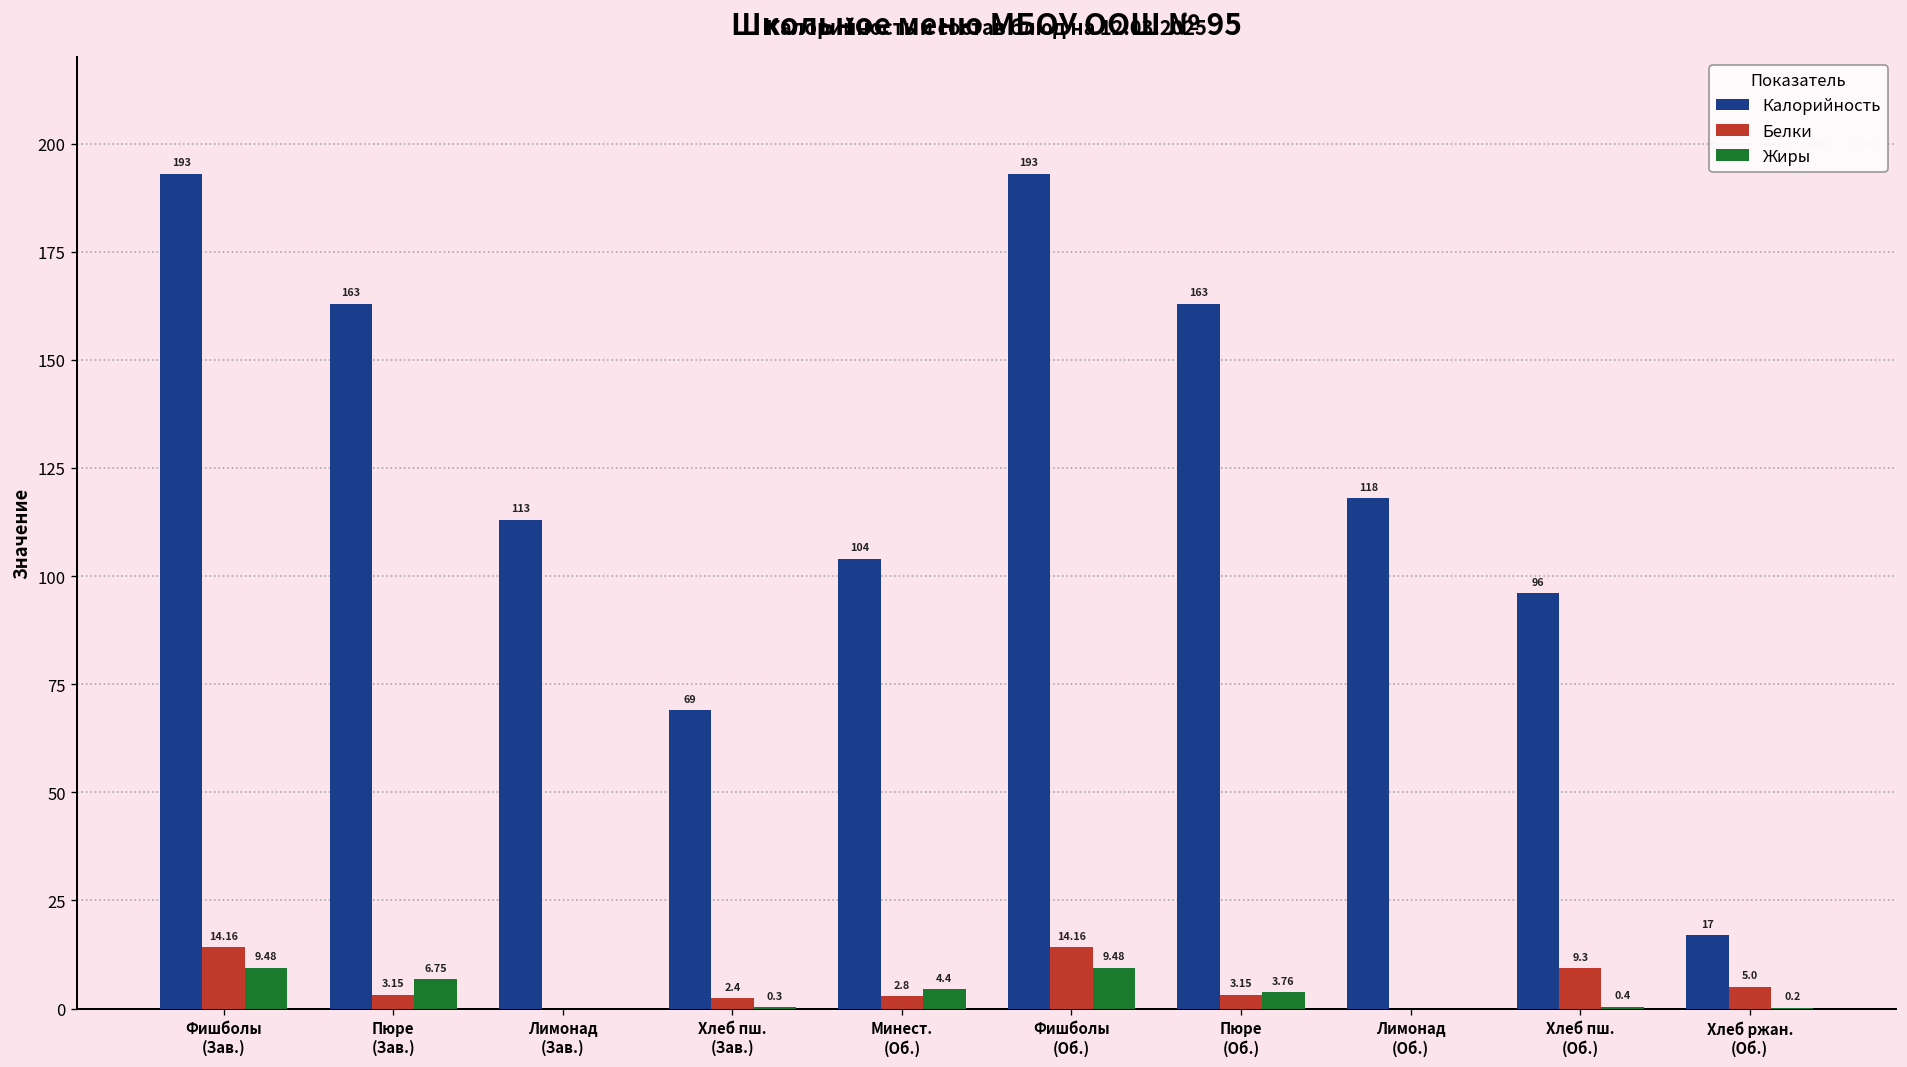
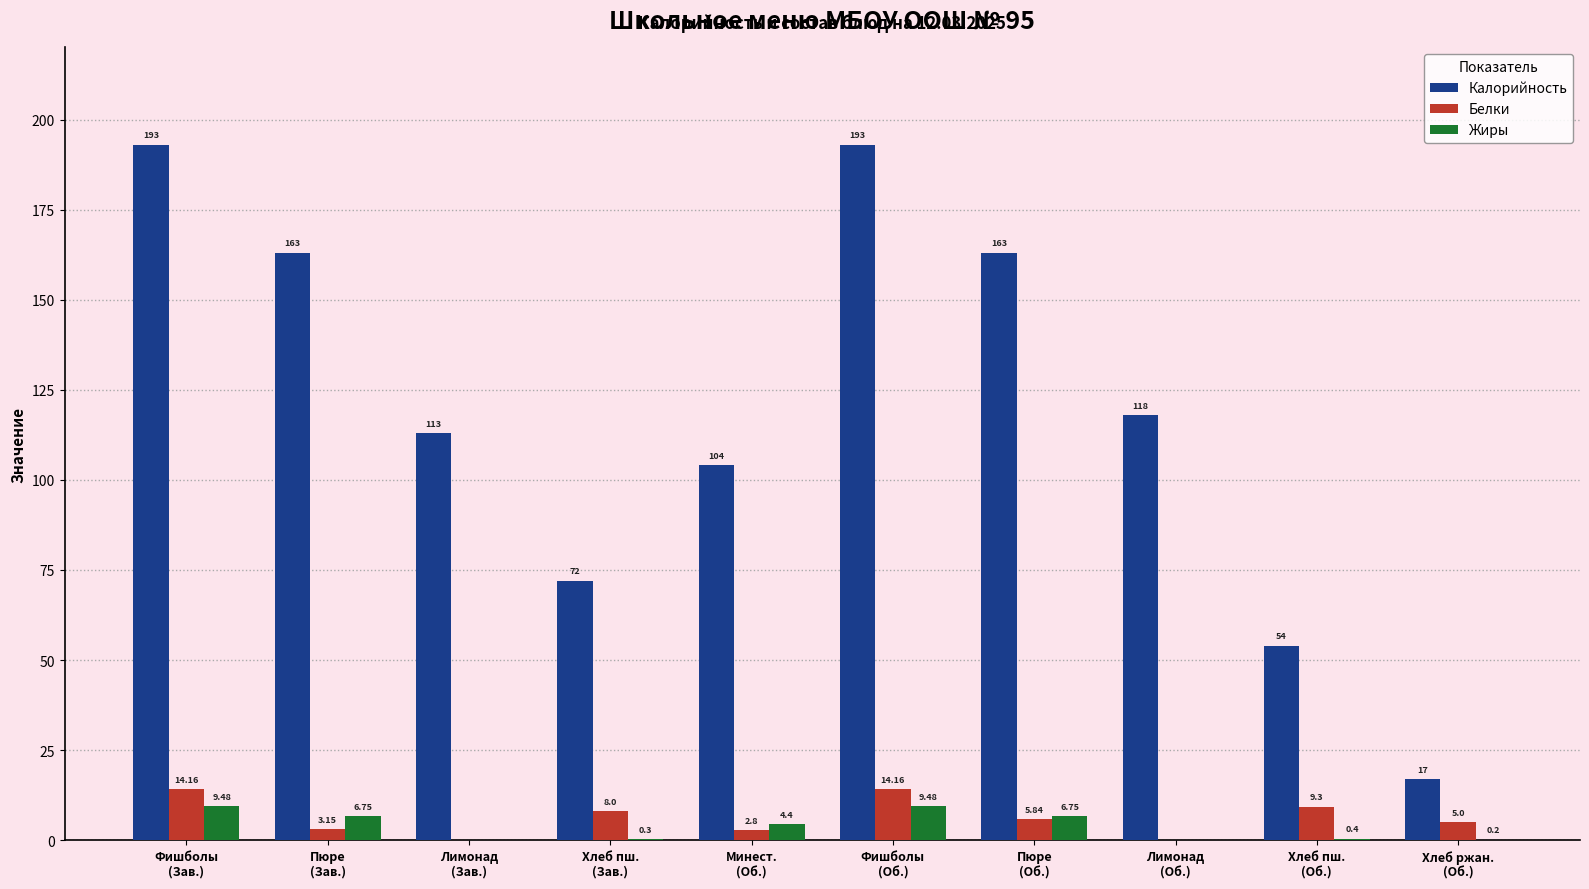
  {
    "Калорийность": {
      "Фишболы (Зав.)": 193,
      "Пюре (Зав.)": 163,
      "Лимонад (Зав.)": 113,
-     "Хлеб пш. (Зав.)": 69,
+     "Хлеб пш. (Зав.)": 72,
      "Минест. (Об.)": 104,
      "Фишболы (Об.)": 193,
      "Пюре (Об.)": 163,
      "Лимонад (Об.)": 118,
-     "Хлеб пш. (Об.)": 96,
+     "Хлеб пш. (Об.)": 54,
      "Хлеб ржан. (Об.)": 17
    },
    "Белки": {
      "Фишболы (Зав.)": 14.16,
      "Пюре (Зав.)": 3.15,
-     "Хлеб пш. (Зав.)": 2.4,
+     "Хлеб пш. (Зав.)": 8.0,
      "Минест. (Об.)": 2.8,
      "Фишболы (Об.)": 14.16,
-     "Пюре (Об.)": 3.15,
+     "Пюре (Об.)": 5.84,
      "Хлеб пш. (Об.)": 9.3,
      "Хлеб ржан. (Об.)": 5.0
    },
    "Жиры": {
      "Фишболы (Зав.)": 9.48,
      "Пюре (Зав.)": 6.75,
      "Хлеб пш. (Зав.)": 0.3,
      "Минест. (Об.)": 4.4,
      "Фишболы (Об.)": 9.48,
-     "Пюре (Об.)": 3.76,
+     "Пюре (Об.)": 6.75,
      "Хлеб пш. (Об.)": 0.4,
      "Хлеб ржан. (Об.)": 0.2
    }
  }
